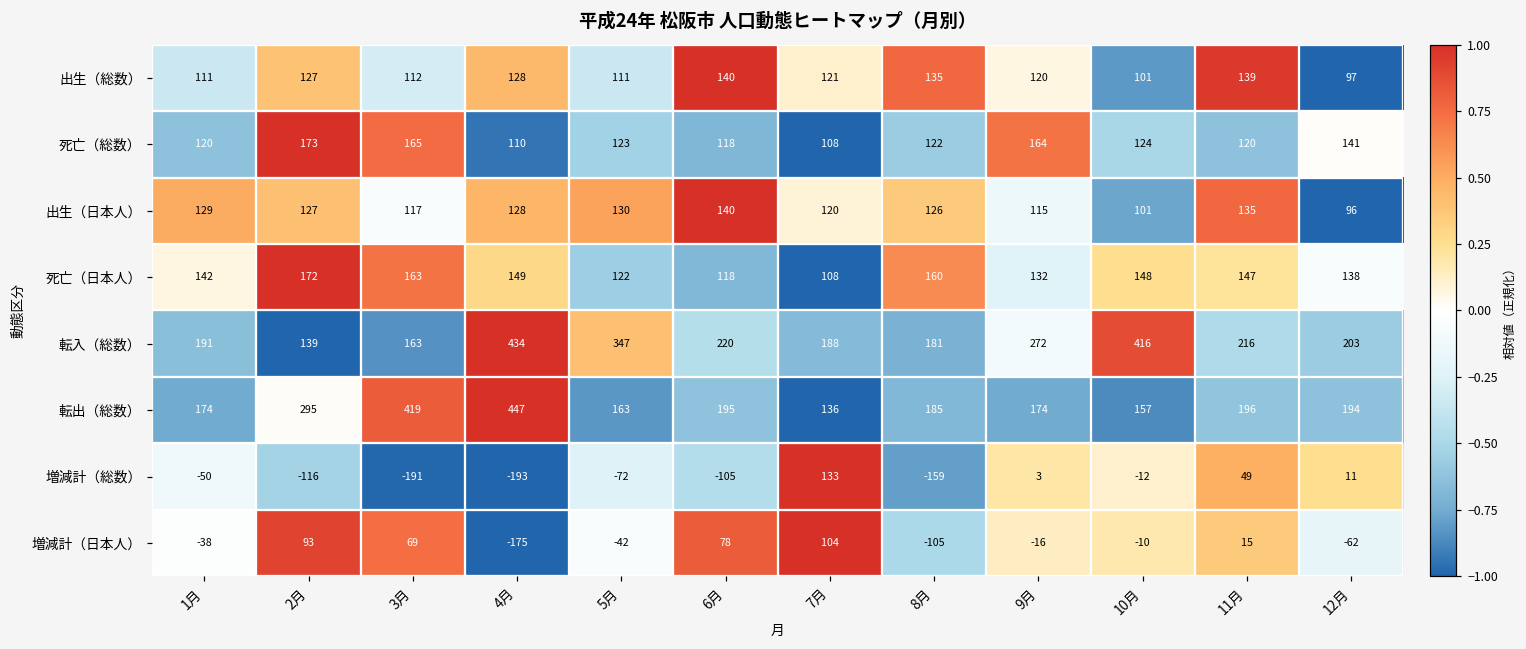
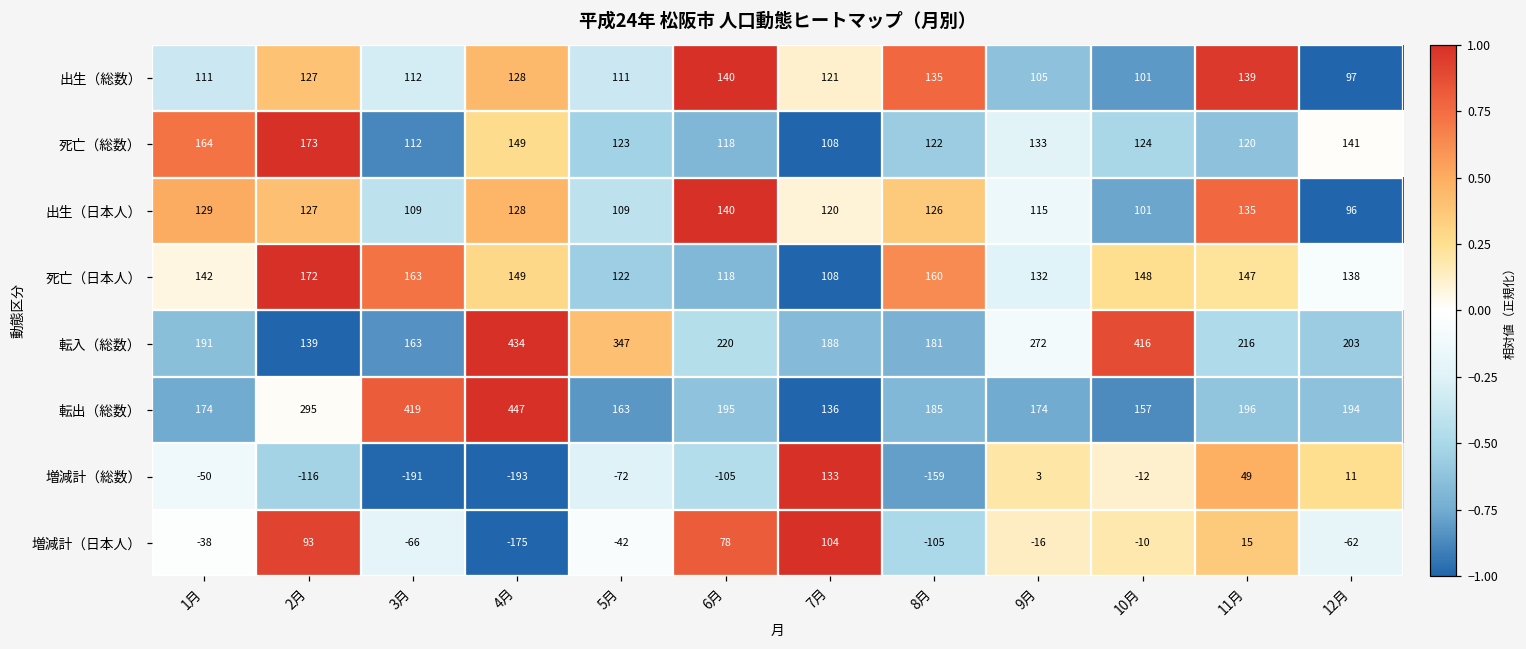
  {
    "出生（総数）": {
      "1月": 111,
      "2月": 127,
      "3月": 112,
      "4月": 128,
      "5月": 111,
      "6月": 140,
      "7月": 121,
      "8月": 135,
-     "9月": 120,
+     "9月": 105,
      "10月": 101,
      "11月": 139,
      "12月": 97
    },
    "死亡（総数）": {
-     "1月": 120,
+     "1月": 164,
      "2月": 173,
-     "3月": 165,
-     "4月": 110,
+     "3月": 112,
+     "4月": 149,
      "5月": 123,
      "6月": 118,
      "7月": 108,
      "8月": 122,
-     "9月": 164,
+     "9月": 133,
      "10月": 124,
      "11月": 120,
      "12月": 141
    },
    "出生（日本人）": {
      "1月": 129,
      "2月": 127,
-     "3月": 117,
+     "3月": 109,
      "4月": 128,
-     "5月": 130,
+     "5月": 109,
      "6月": 140,
      "7月": 120,
      "8月": 126,
      "9月": 115,
      "10月": 101,
      "11月": 135,
      "12月": 96
    },
    "死亡（日本人）": {
      "1月": 142,
      "2月": 172,
      "3月": 163,
      "4月": 149,
      "5月": 122,
      "6月": 118,
      "7月": 108,
      "8月": 160,
      "9月": 132,
      "10月": 148,
      "11月": 147,
      "12月": 138
    },
    "転入（総数）": {
      "1月": 191,
      "2月": 139,
      "3月": 163,
      "4月": 434,
      "5月": 347,
      "6月": 220,
      "7月": 188,
      "8月": 181,
      "9月": 272,
      "10月": 416,
      "11月": 216,
      "12月": 203
    },
    "転出（総数）": {
      "1月": 174,
      "2月": 295,
      "3月": 419,
      "4月": 447,
      "5月": 163,
      "6月": 195,
      "7月": 136,
      "8月": 185,
      "9月": 174,
      "10月": 157,
      "11月": 196,
      "12月": 194
    },
    "増減計（総数）": {
      "1月": -50,
      "2月": -116,
      "3月": -191,
      "4月": -193,
      "5月": -72,
      "6月": -105,
      "7月": 133,
      "8月": -159,
      "9月": 3,
      "10月": -12,
      "11月": 49,
      "12月": 11
    },
    "増減計（日本人）": {
      "1月": -38,
      "2月": 93,
-     "3月": 69,
+     "3月": -66,
      "4月": -175,
      "5月": -42,
      "6月": 78,
      "7月": 104,
      "8月": -105,
      "9月": -16,
      "10月": -10,
      "11月": 15,
      "12月": -62
    }
  }
